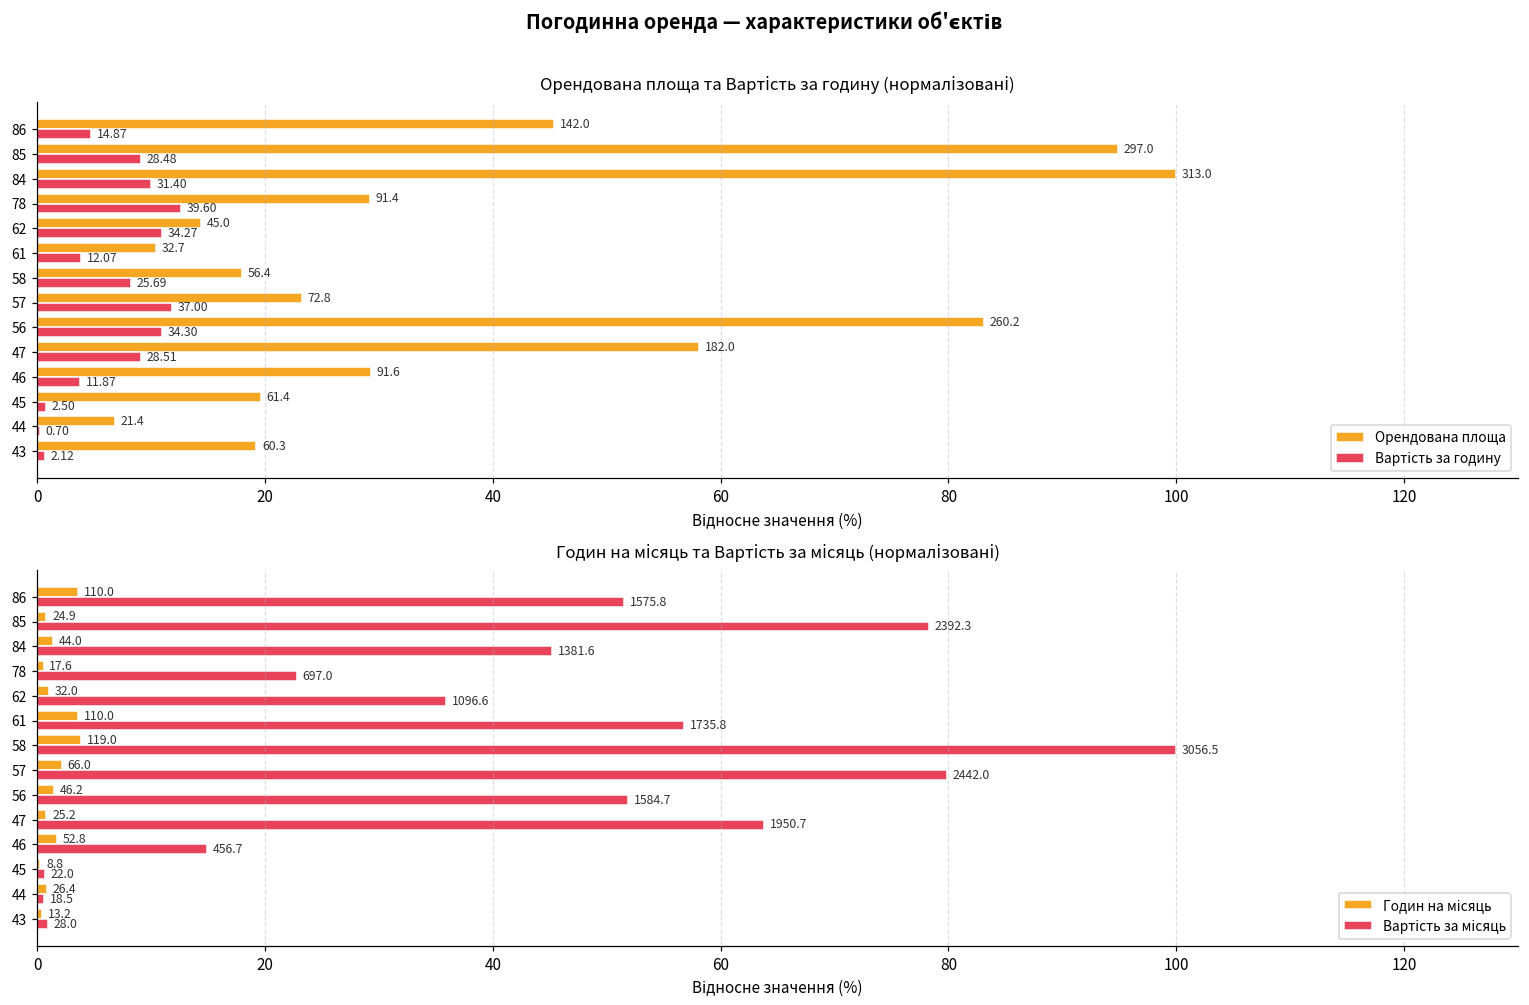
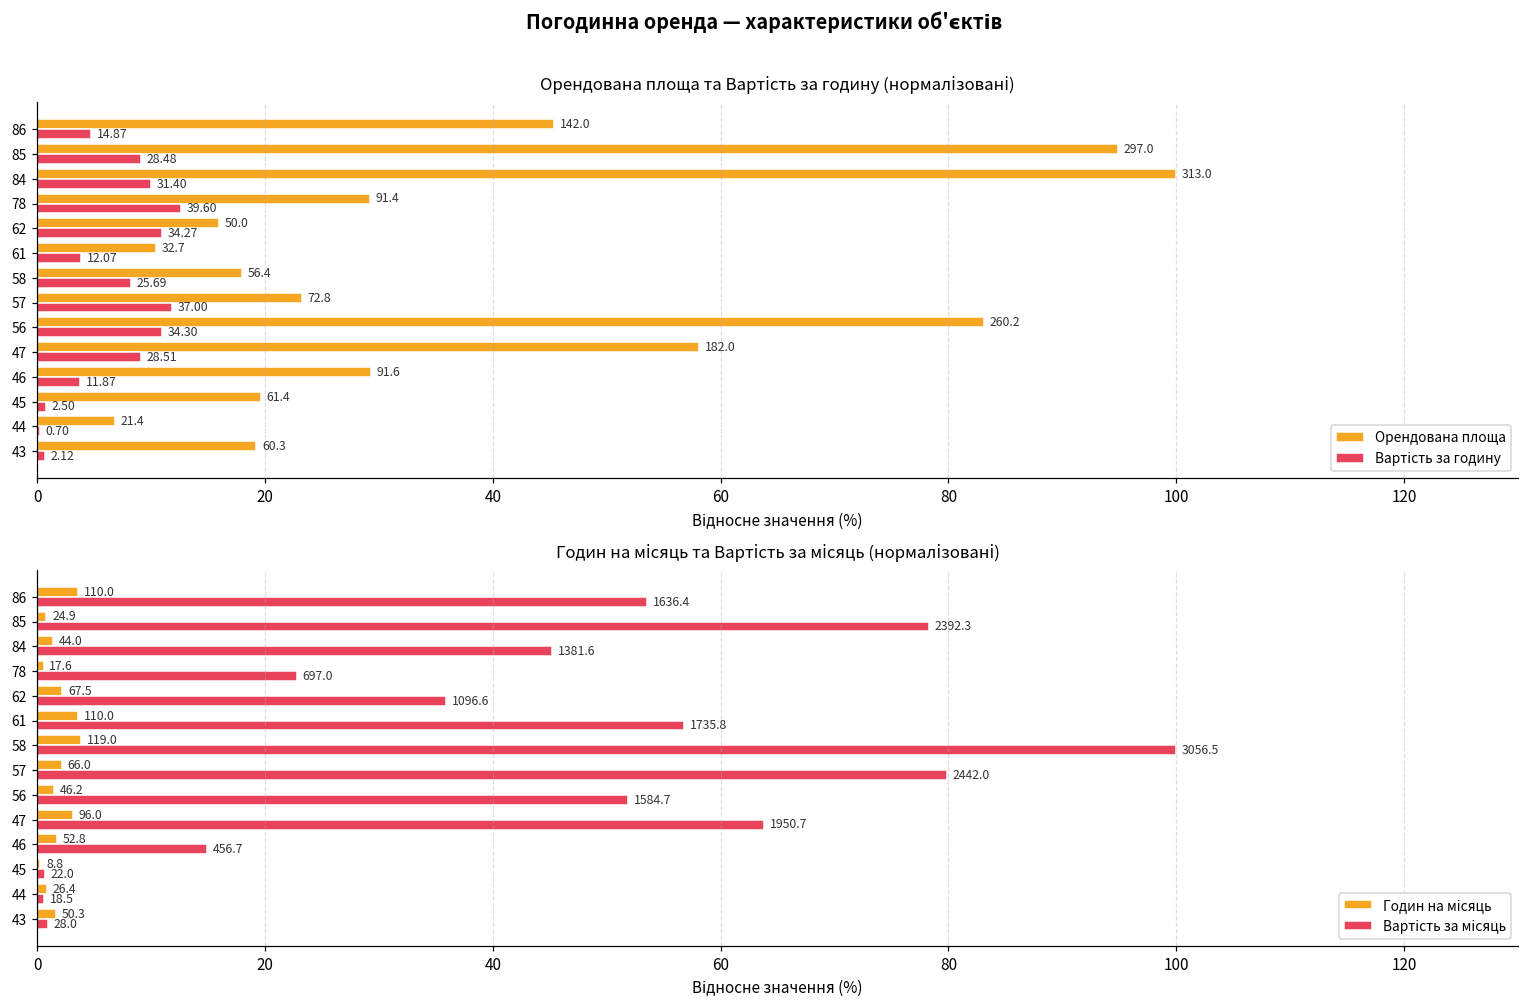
  {
    "Орендована площа та Вартість за годину (нормалізовані)": {
      "Орендована площа": {
-       "62": 45.0
+       "62": 50.0
      },
      "Вартість за годину": {
        "62": 10.9
      }
    },
    "Годин на місяць та Вартість за місяць (нормалізовані)": {
      "Годин на місяць": {
-       "62": 32.0,
-       "47": 25.2,
-       "43": 13.2
+       "62": 67.5,
+       "47": 96.0,
+       "43": 50.3
      },
      "Вартість за місяць": {
-       "86": 1575.8
+       "86": 1636.4
      }
    }
  }
